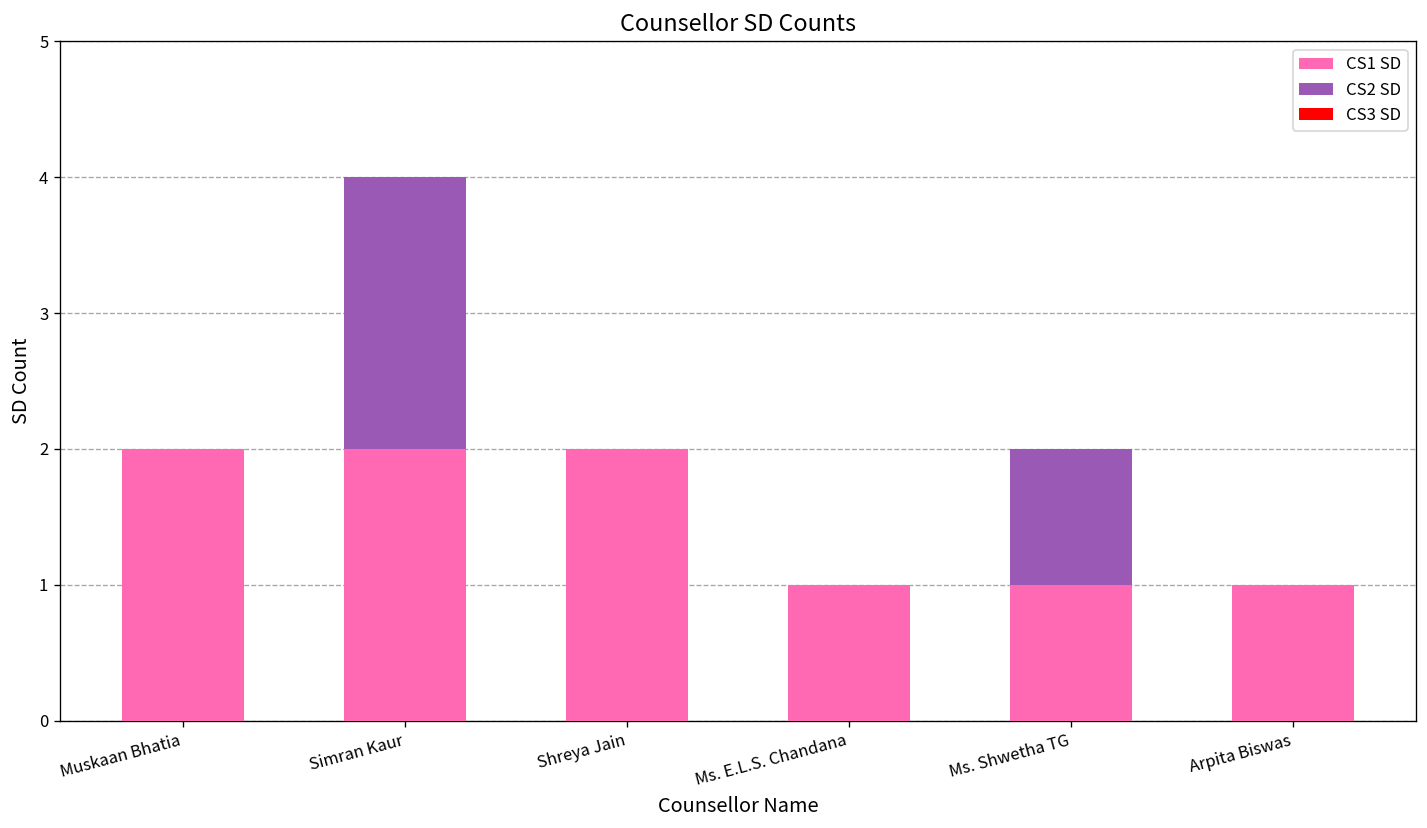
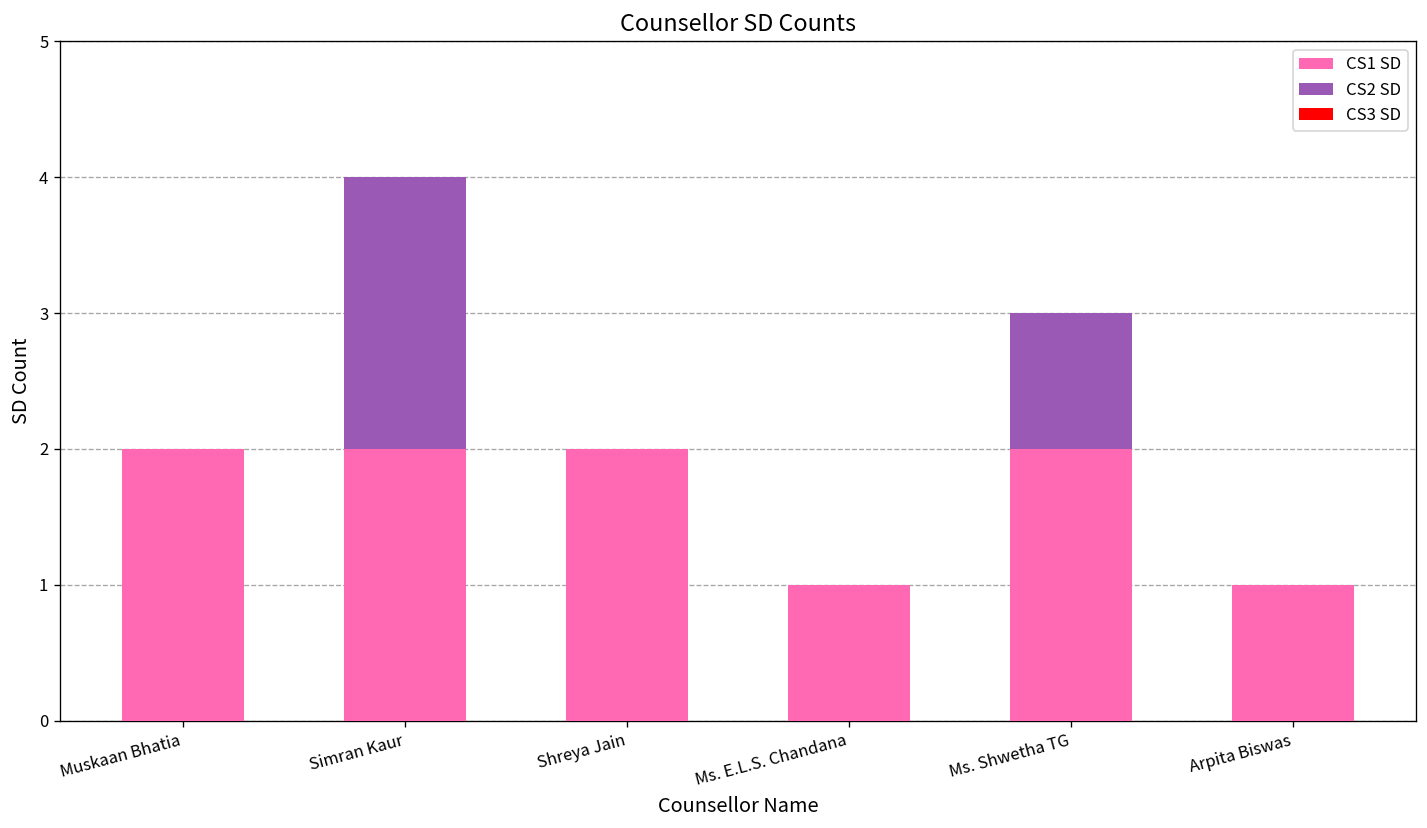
  {
    "CS1 SD": {
      "Muskaan Bhatia": 2,
      "Simran Kaur": 2,
      "Shreya Jain": 2,
      "Ms. E.L.S. Chandana": 1,
-     "Ms. Shwetha TG": 1,
+     "Ms. Shwetha TG": 2,
      "Arpita Biswas": 1
    },
    "CS3 SD": {
      "Muskaan Bhatia": 0,
      "Shreya Jain": 0,
      "Ms. E.L.S. Chandana": 0,
      "Arpita Biswas": 0
    }
  }
